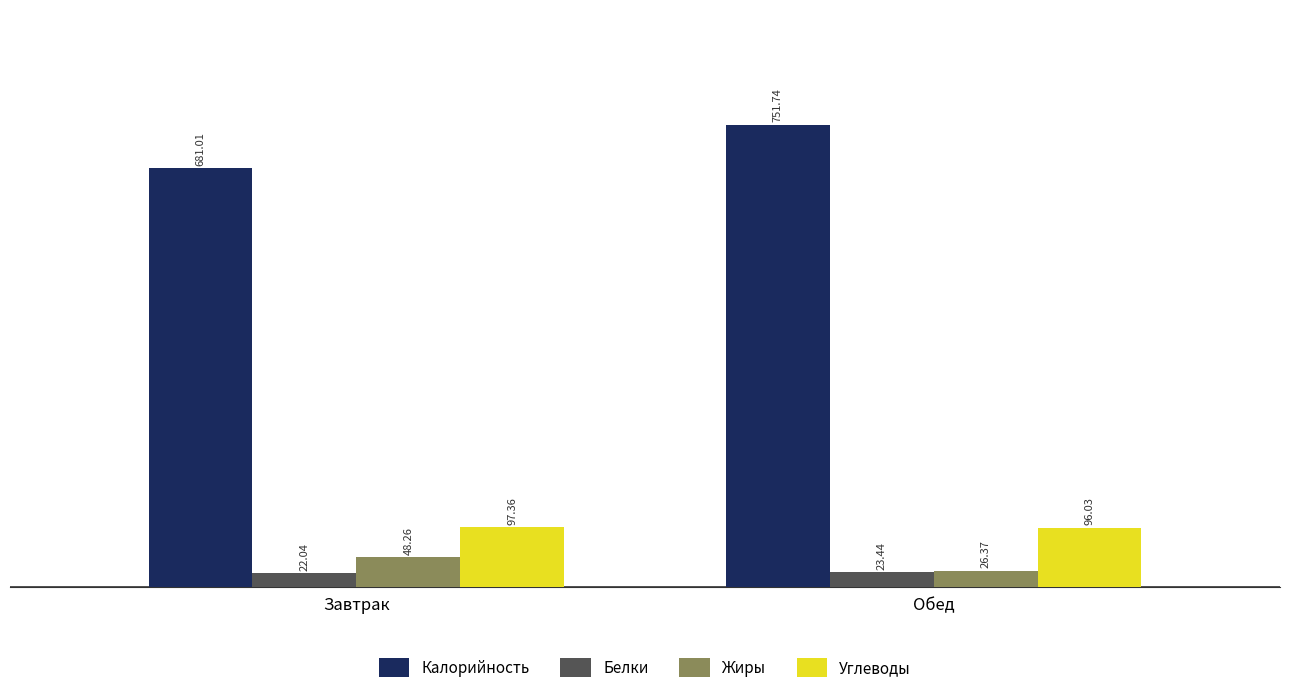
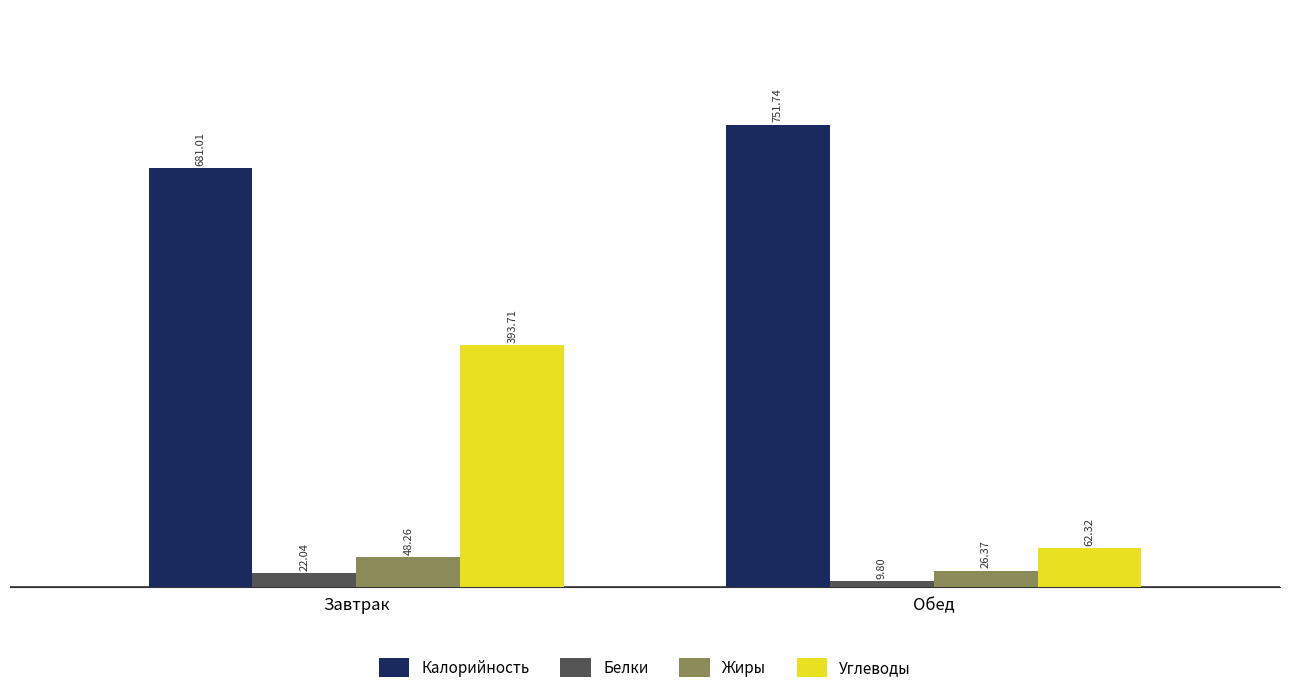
  {
    "Калорийность": {
      "Завтрак": 681.01,
      "Обед": 751.74
    },
    "Белки": {
      "Завтрак": 22.04,
-     "Обед": 23.44
+     "Обед": 9.80
    },
    "Жиры": {
      "Завтрак": 48.26,
      "Обед": 26.37
    },
    "Углеводы": {
-     "Завтрак": 97.36,
-     "Обед": 96.03
+     "Завтрак": 393.71,
+     "Обед": 62.32
    }
  }
